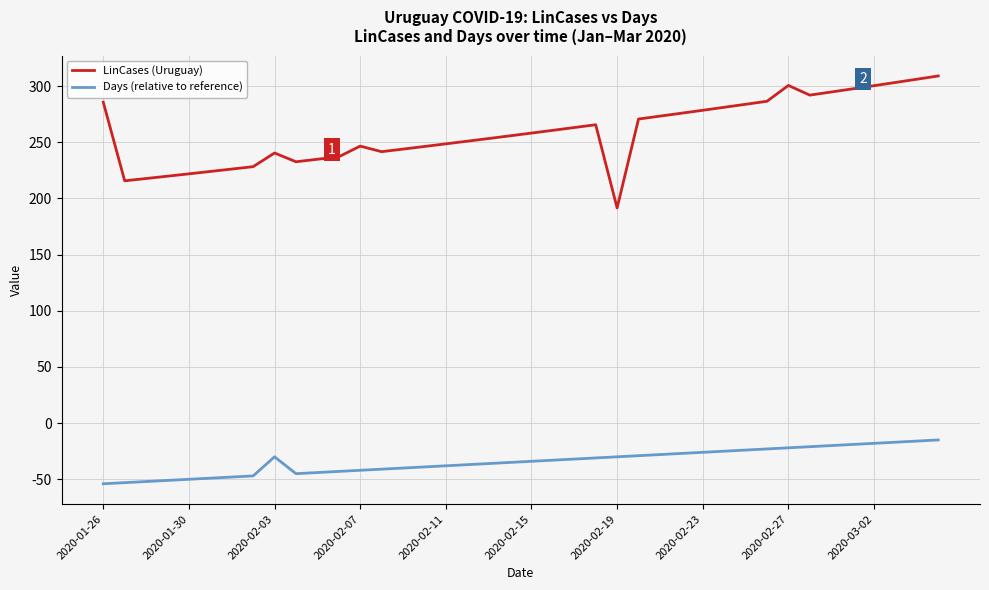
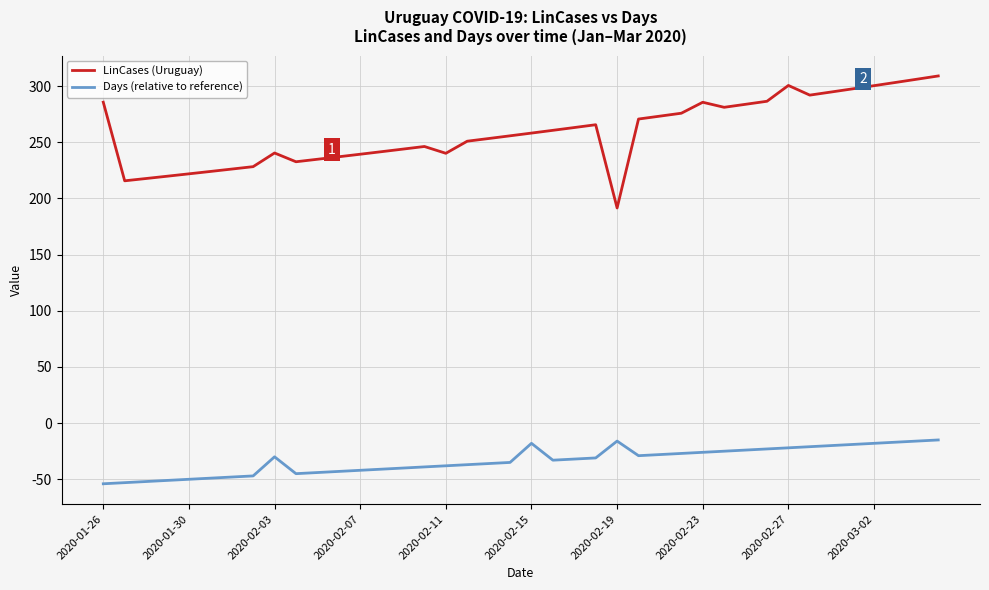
  {
    "LinCases (Uruguay)": {
      "2020-01-26": 286,
      "2020-01-30": 222,
      "2020-02-03": 240,
-     "2020-02-07": 247,
-     "2020-02-11": 249,
+     "2020-02-07": 239,
+     "2020-02-11": 240,
      "2020-02-15": 258,
      "2020-02-19": 191,
-     "2020-02-23": 278,
+     "2020-02-23": 286,
      "2020-02-27": 301
    },
    "Days (relative to reference)": {
      "2020-01-26": -54,
      "2020-01-30": -50,
      "2020-02-03": -30,
      "2020-02-07": -42,
      "2020-02-11": -38,
-     "2020-02-15": -34,
-     "2020-02-19": -30,
+     "2020-02-15": -18,
+     "2020-02-19": -16,
      "2020-02-23": -26,
      "2020-02-27": -22,
      "2020-03-02": -18
    }
  }
